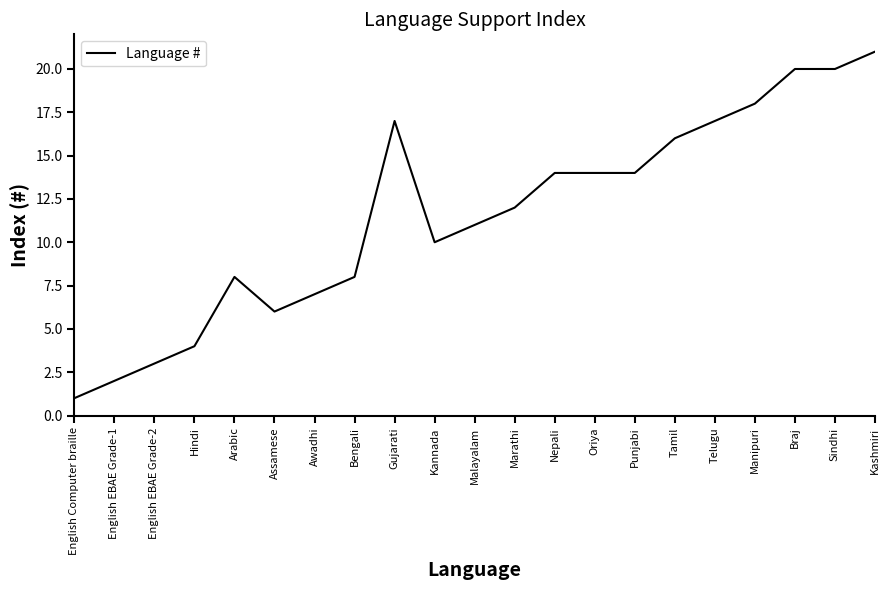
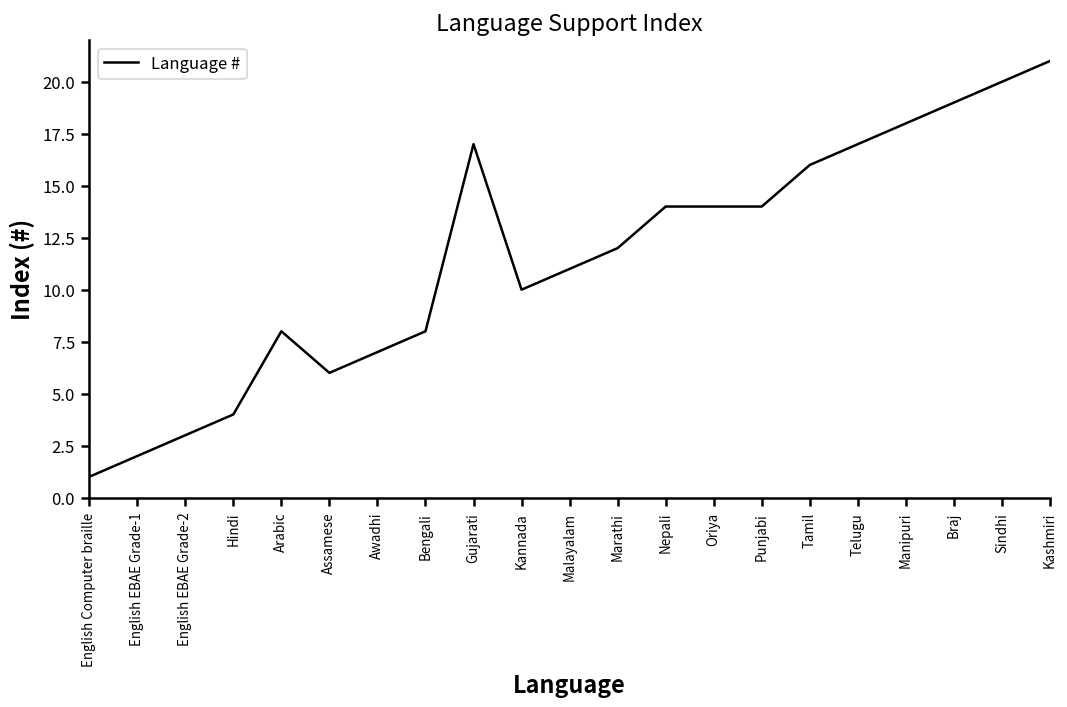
  {
    "English Computer braille": 1,
    "English EBAE Grade-1": 2,
    "English EBAE Grade-2": 3,
    "Hindi": 4,
    "Arabic": 8,
    "Assamese": 6,
    "Awadhi": 7,
    "Bengali": 8,
    "Gujarati": 17,
    "Kannada": 10,
    "Malayalam": 11,
    "Marathi": 12,
    "Nepali": 14,
    "Oriya": 14,
    "Punjabi": 14,
    "Tamil": 16,
    "Telugu": 17,
    "Manipuri": 18,
-   "Braj": 20,
+   "Braj": 19,
    "Sindhi": 20,
    "Kashmiri": 21
  }
